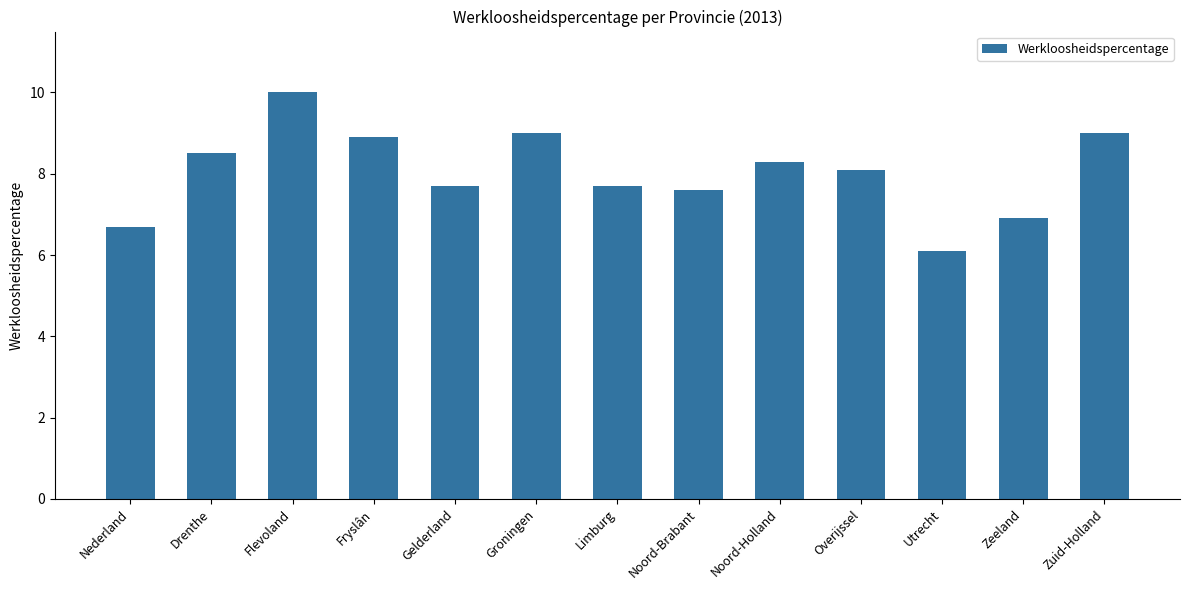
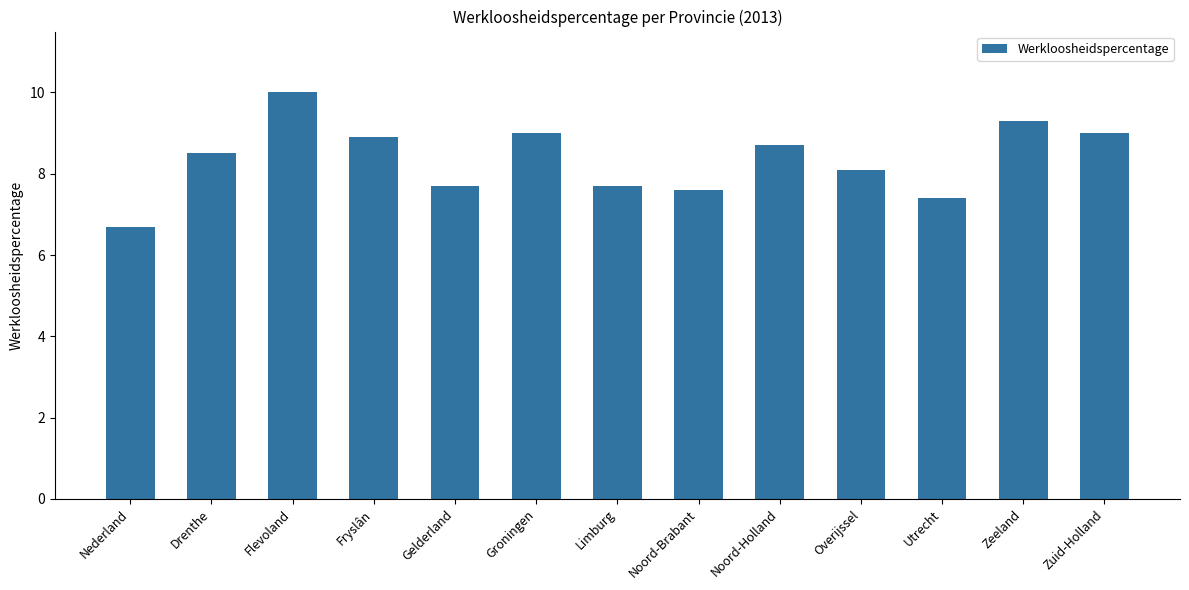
  {
    "Nederland": 6.7,
    "Drenthe": 8.5,
    "Flevoland": 10.0,
    "Fryslân": 8.9,
    "Gelderland": 7.7,
    "Groningen": 9.0,
    "Limburg": 7.7,
    "Noord-Brabant": 7.6,
-   "Noord-Holland": 8.3,
+   "Noord-Holland": 8.7,
    "Overijssel": 8.1,
-   "Utrecht": 6.1,
-   "Zeeland": 6.9,
+   "Utrecht": 7.4,
+   "Zeeland": 9.3,
    "Zuid-Holland": 9.0
  }
